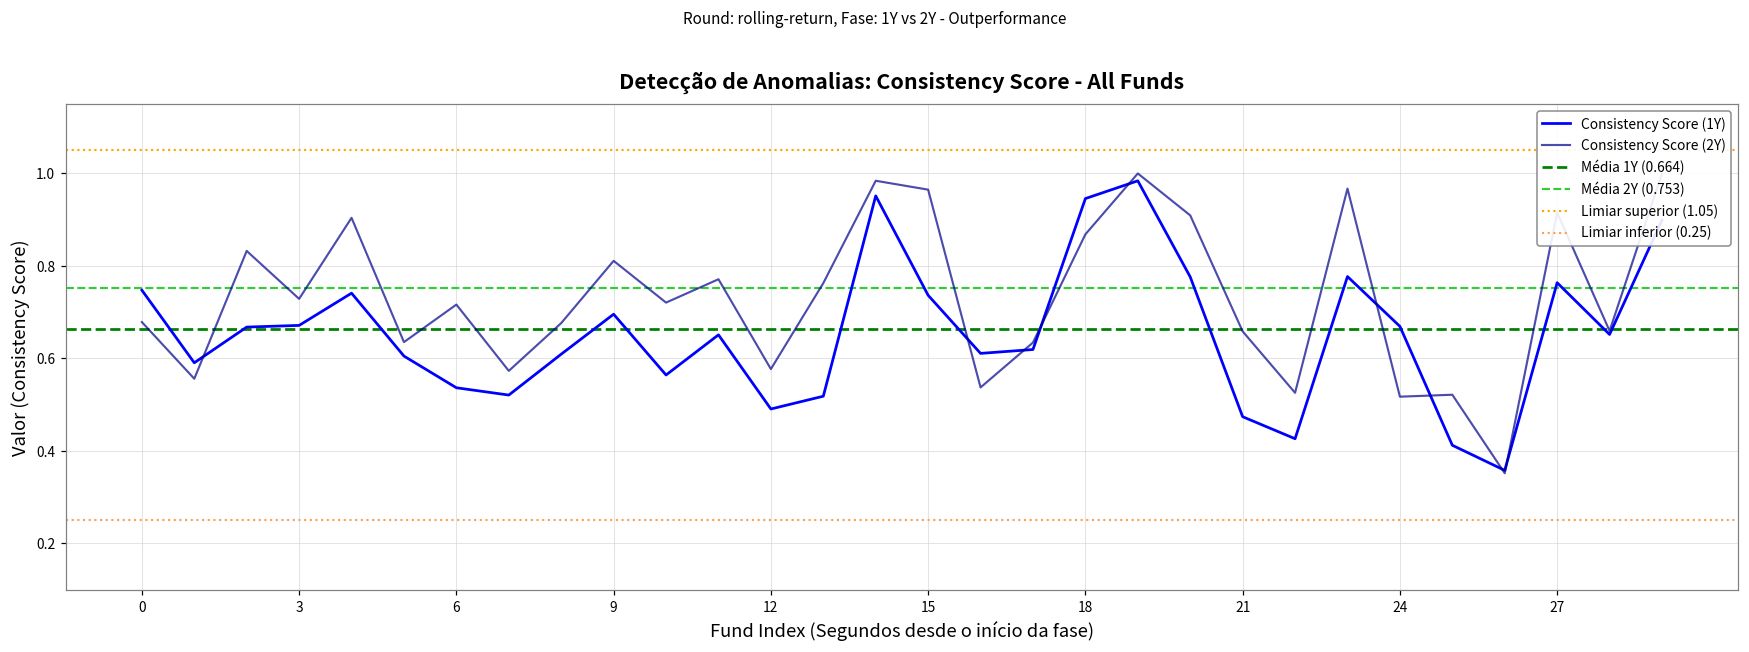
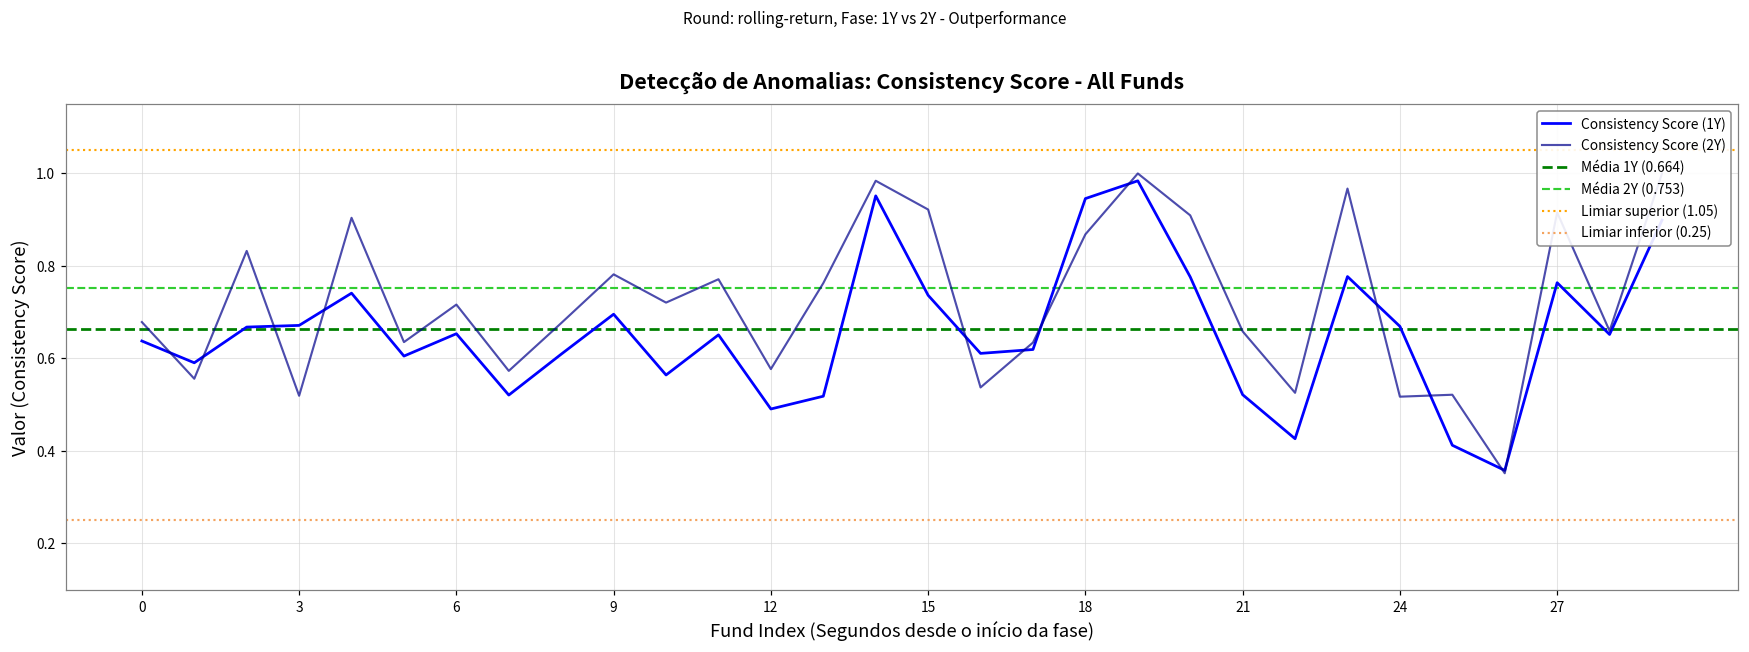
  {
    "Consistency Score (1Y)": {
-     "0": 0.75,
+     "0": 0.64,
      "3": 0.67,
-     "6": 0.54,
+     "6": 0.65,
      "9": 0.70,
      "12": 0.49,
      "15": 0.74,
      "18": 0.95,
-     "21": 0.47,
+     "21": 0.52,
      "24": 0.67,
      "27": 0.76
    },
    "Consistency Score (2Y)": {
      "0": 0.68,
-     "3": 0.73,
+     "3": 0.52,
      "6": 0.72,
-     "9": 0.81,
+     "9": 0.78,
      "12": 0.58,
-     "15": 0.97,
+     "15": 0.92,
      "18": 0.87,
      "21": 0.66,
      "24": 0.52
    }
  }
